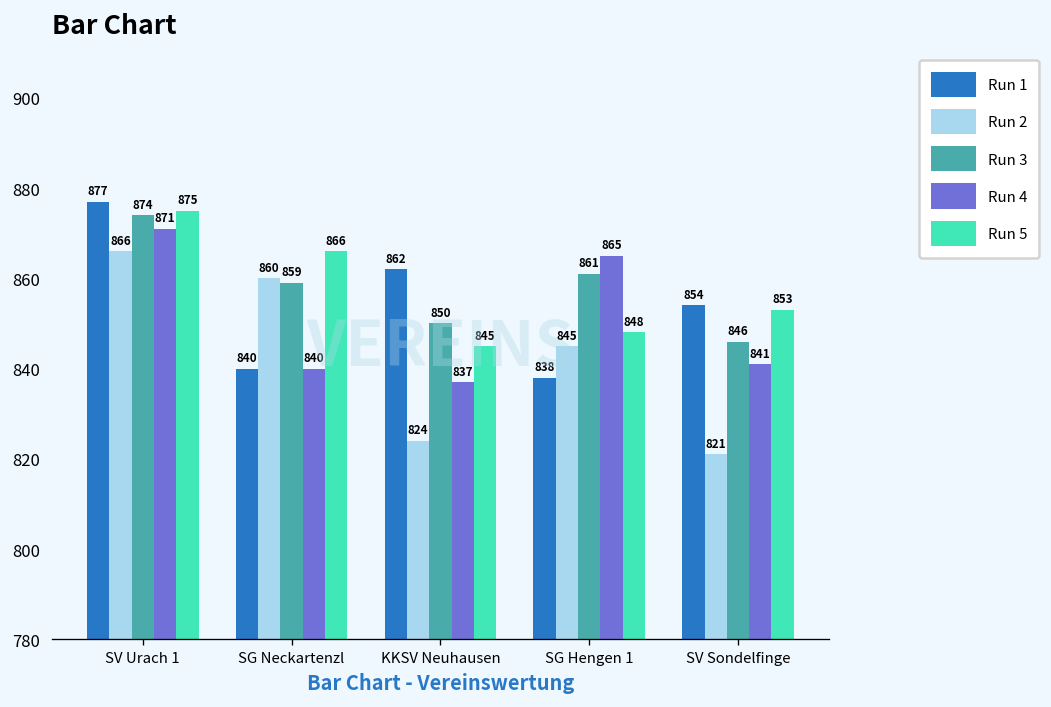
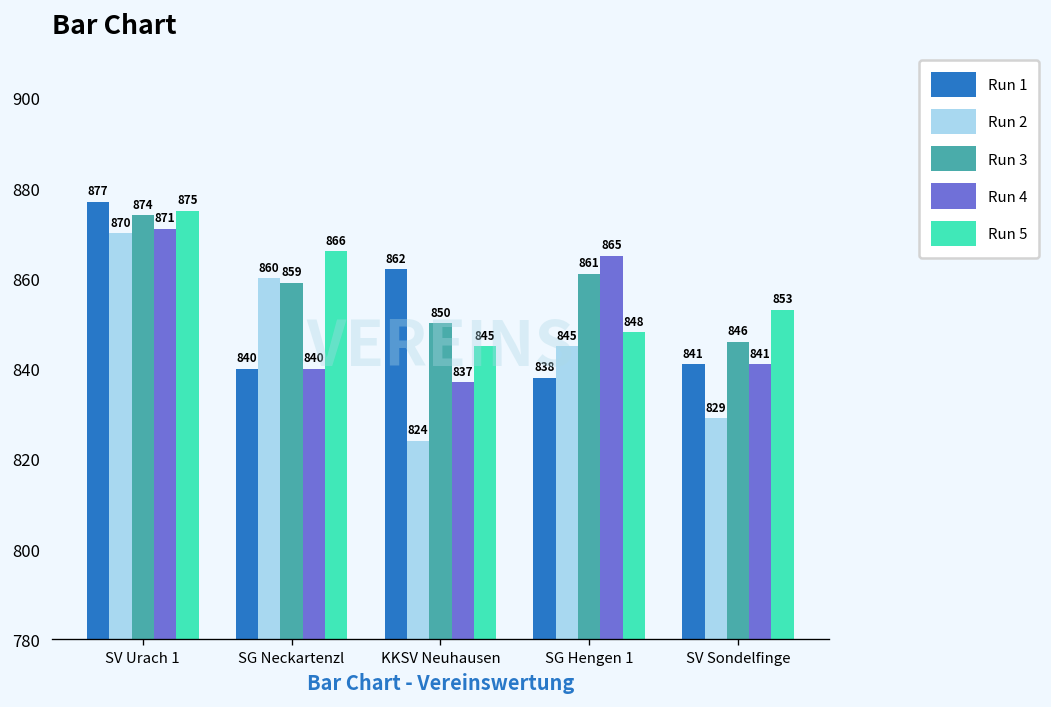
  {
    "Run 1": {
      "SV Urach 1": 877,
      "SG Neckartenzl": 840,
      "KKSV Neuhausen": 862,
-     "SV Sondelfinge": 854
+     "SV Sondelfinge": 841
    },
    "Run 2": {
-     "SV Urach 1": 866,
+     "SV Urach 1": 870,
      "SG Neckartenzl": 860,
      "KKSV Neuhausen": 824,
-     "SV Sondelfinge": 821
+     "SV Sondelfinge": 829
    },
    "Run 3": {
      "SV Urach 1": 874,
      "SG Neckartenzl": 859,
      "SG Hengen 1": 861,
      "SV Sondelfinge": 846
    },
    "Run 4": {
      "SV Urach 1": 871,
      "SG Hengen 1": 865,
      "SV Sondelfinge": 841
    },
    "Run 5": {
      "SV Urach 1": 875,
      "SG Neckartenzl": 866,
      "SG Hengen 1": 848,
      "SV Sondelfinge": 853
    }
  }
